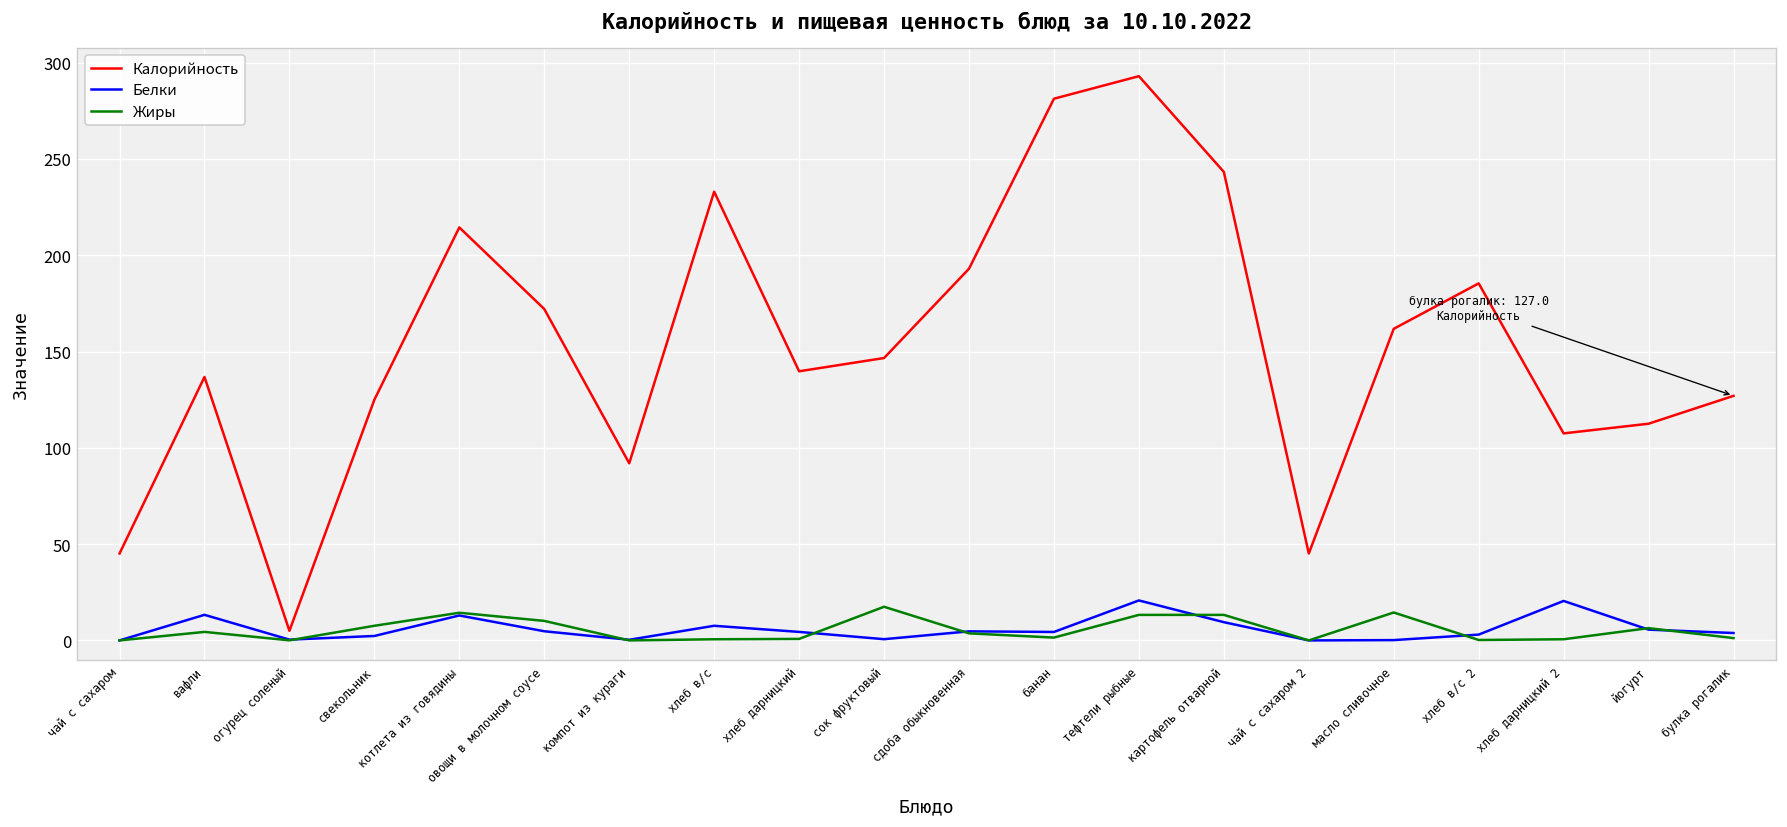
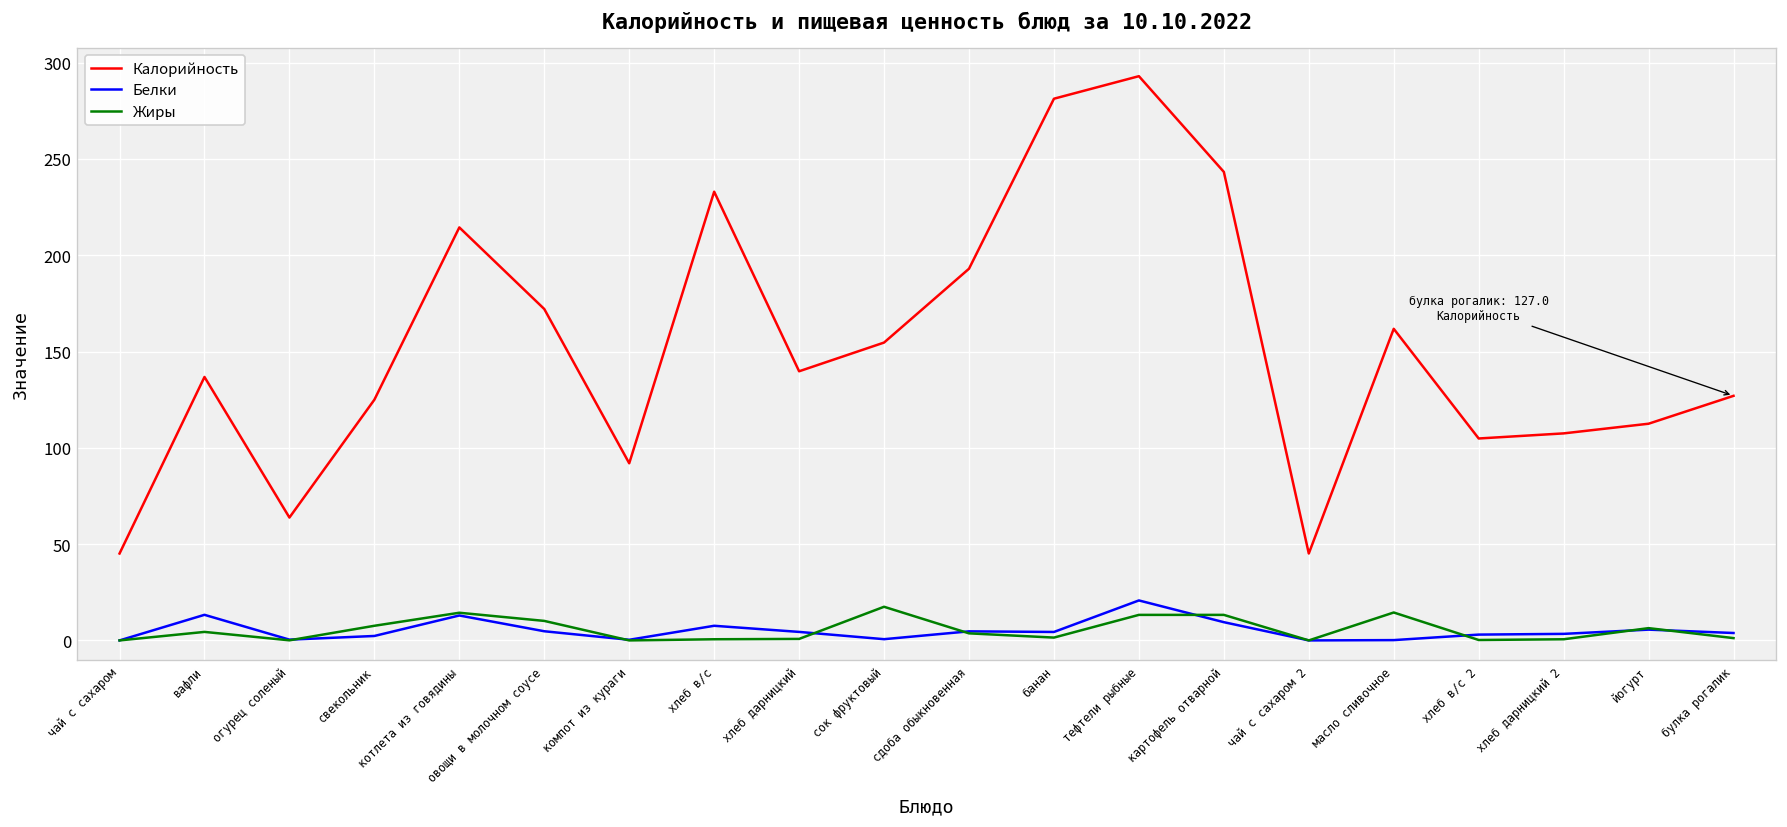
  {
    "Калорийность": {
      "чай с сахаром": 45,
      "вафли": 137,
-     "огурец соленый": 5,
+     "огурец соленый": 64,
      "свекольник": 125,
      "котлета из говядины": 214,
      "овощи в молочном соусе": 172,
      "компот из кураги": 92,
      "хлеб в/с": 233,
      "хлеб дарницкий": 140,
-     "сок фруктовый": 147,
+     "сок фруктовый": 155,
      "сдоба обыкновенная": 193,
      "банан": 281,
      "тефтели рыбные": 293,
      "картофель отварной": 243,
      "чай с сахаром 2": 45,
      "масло сливочное": 162,
-     "хлеб в/с 2": 185,
+     "хлеб в/с 2": 105,
      "хлеб дарницкий 2": 108,
      "йогурт": 113
    },
    "Белки": {
      "вафли": 13,
      "свекольник": 2,
      "овощи в молочном соусе": 5,
      "хлеб в/с": 8,
      "хлеб дарницкий": 4,
      "сок фруктовый": 1,
      "банан": 4,
      "тефтели рыбные": 21,
      "картофель отварной": 9,
      "масло сливочное": 0,
      "хлеб в/с 2": 3,
-     "хлеб дарницкий 2": 21,
+     "хлеб дарницкий 2": 3,
      "булка рогалик": 4
    },
    "Жиры": {
      "вафли": 4,
      "свекольник": 8,
      "овощи в молочном соусе": 10,
      "хлеб в/с": 1,
      "хлеб дарницкий": 1,
      "сок фруктовый": 17,
      "банан": 1,
      "тефтели рыбные": 13,
      "картофель отварной": 13,
      "масло сливочное": 15,
      "хлеб в/с 2": 0,
      "хлеб дарницкий 2": 1,
      "булка рогалик": 1
    }
  }
